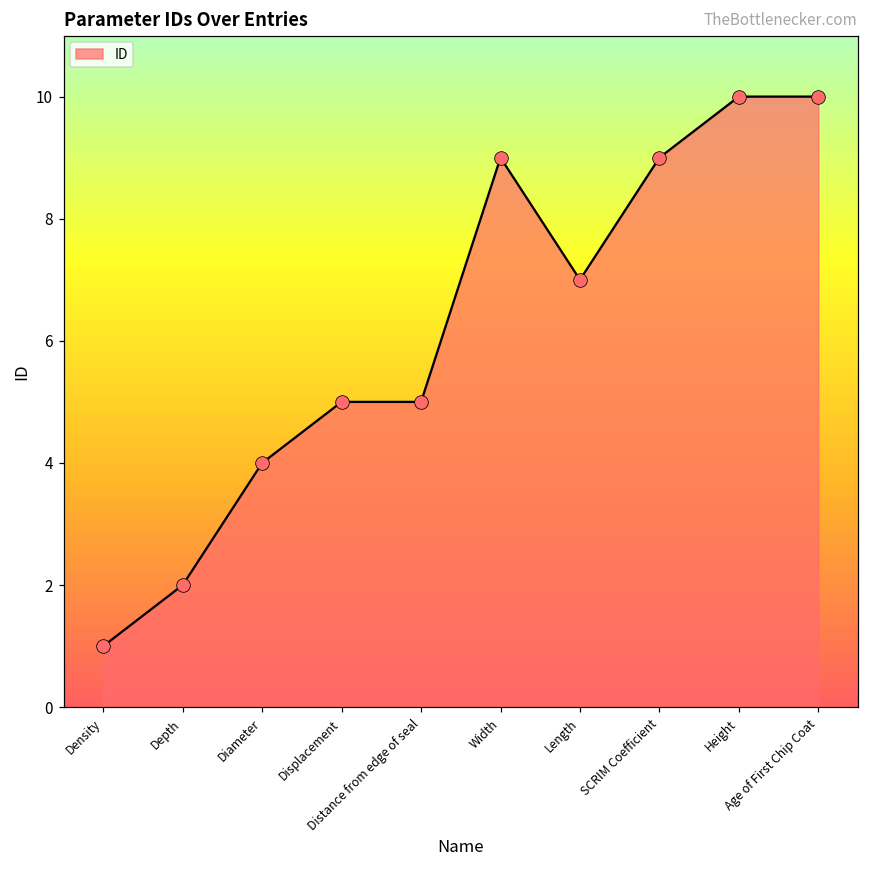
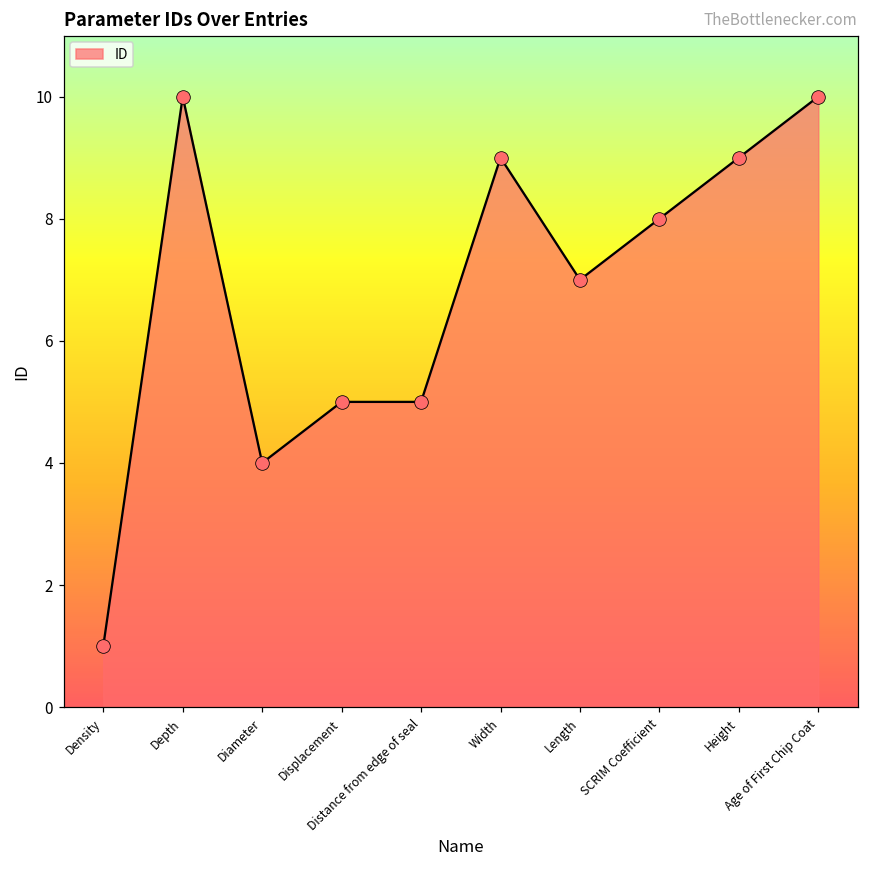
  {
    "Density": 1,
-   "Depth": 2,
+   "Depth": 10,
    "Diameter": 4,
    "Displacement": 5,
    "Distance from edge of seal": 5,
    "Width": 9,
    "Length": 7,
-   "SCRIM Coefficient": 9,
-   "Height": 10,
+   "SCRIM Coefficient": 8,
+   "Height": 9,
    "Age of First Chip Coat": 10
  }
